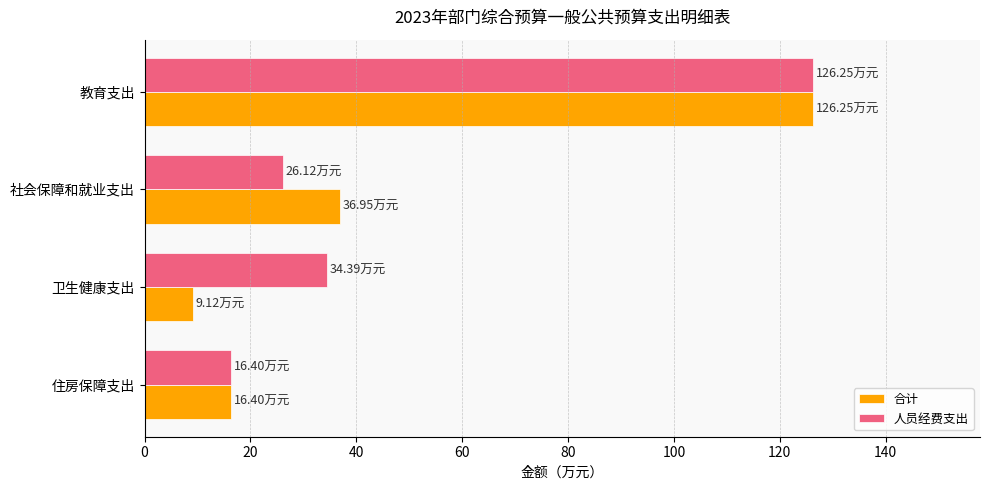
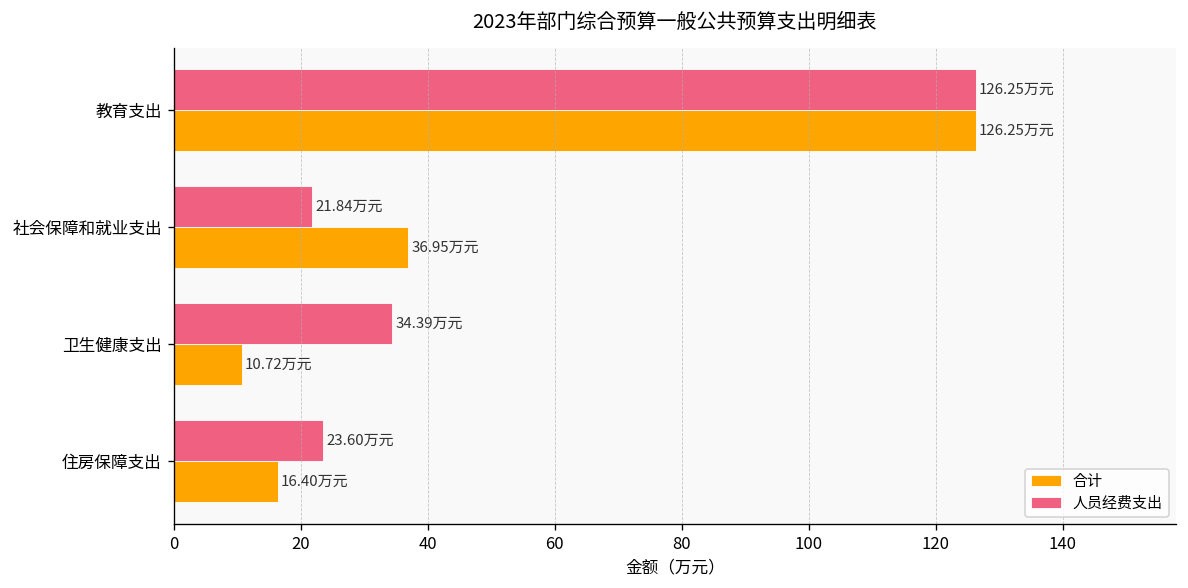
  {
    "合计": {
      "教育支出": 126.25,
      "社会保障和就业支出": 36.95,
-     "卫生健康支出": 9.12,
+     "卫生健康支出": 10.72,
      "住房保障支出": 16.40
    },
    "人员经费支出": {
      "教育支出": 126.25,
-     "社会保障和就业支出": 26.12,
+     "社会保障和就业支出": 21.84,
      "卫生健康支出": 34.39,
-     "住房保障支出": 16.40
+     "住房保障支出": 23.60
    }
  }
